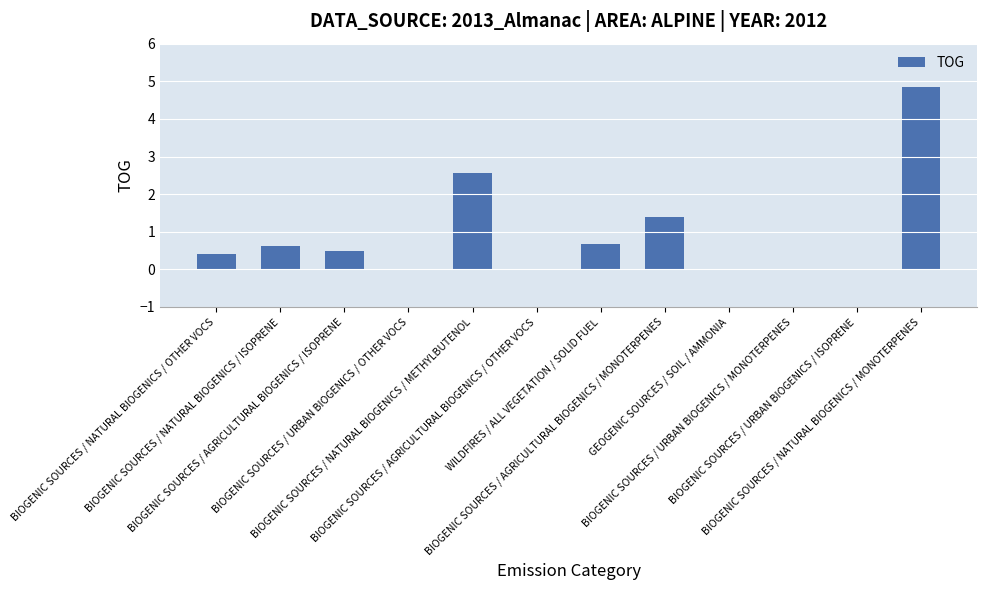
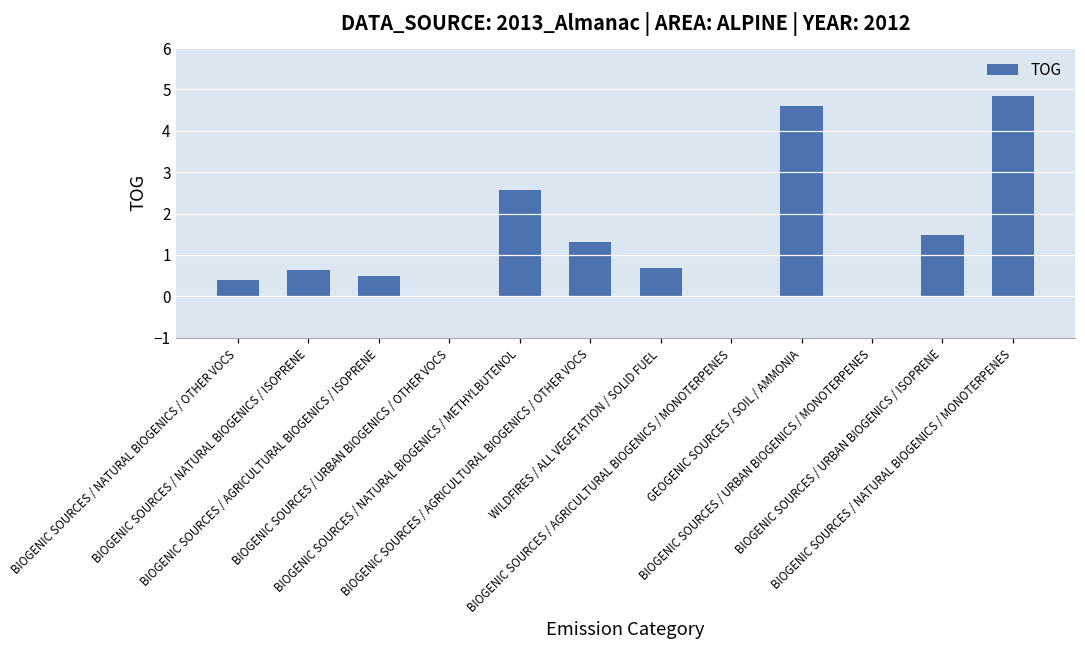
  {
    "BIOGENIC SOURCES / NATURAL BIOGENICS / OTHER VOCS": 0.4,
    "BIOGENIC SOURCES / NATURAL BIOGENICS / ISOPRENE": 0.6,
    "BIOGENIC SOURCES / AGRICULTURAL BIOGENICS / ISOPRENE": 0.5,
    "BIOGENIC SOURCES / NATURAL BIOGENICS / METHYLBUTENOL": 2.6,
-   "BIOGENIC SOURCES / AGRICULTURAL BIOGENICS / OTHER VOCS": 0.0,
+   "BIOGENIC SOURCES / AGRICULTURAL BIOGENICS / OTHER VOCS": 1.3,
    "WILDFIRES / ALL VEGETATION / SOLID FUEL": 0.7,
-   "BIOGENIC SOURCES / AGRICULTURAL BIOGENICS / MONOTERPENES": 1.4,
-   "GEOGENIC SOURCES / SOIL / AMMONIA": 0.0,
-   "BIOGENIC SOURCES / URBAN BIOGENICS / ISOPRENE": 0.0,
+   "BIOGENIC SOURCES / AGRICULTURAL BIOGENICS / MONOTERPENES": 0.0,
+   "GEOGENIC SOURCES / SOIL / AMMONIA": 4.6,
+   "BIOGENIC SOURCES / URBAN BIOGENICS / ISOPRENE": 1.5,
    "BIOGENIC SOURCES / NATURAL BIOGENICS / MONOTERPENES": 4.9
  }
